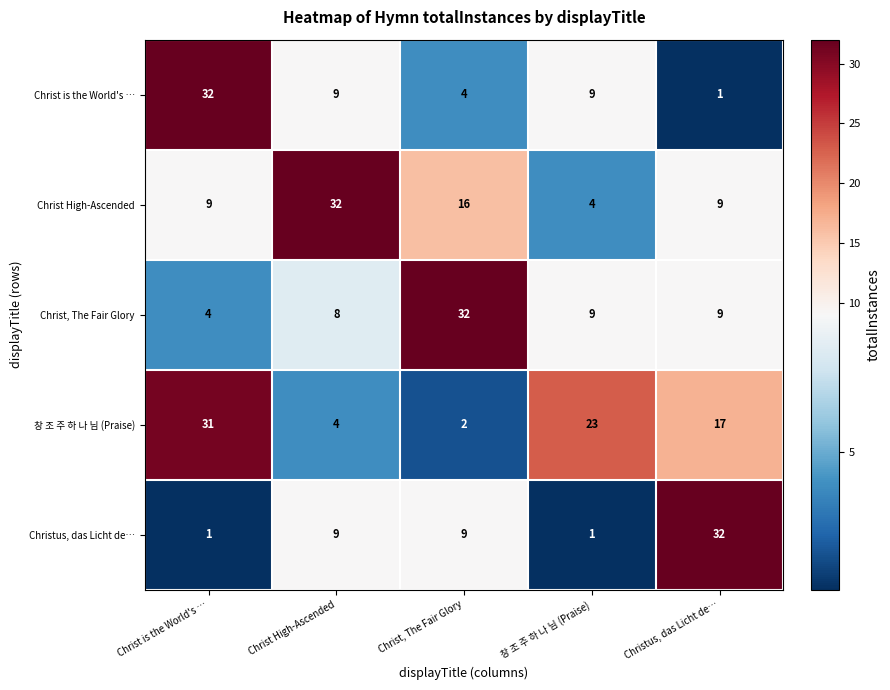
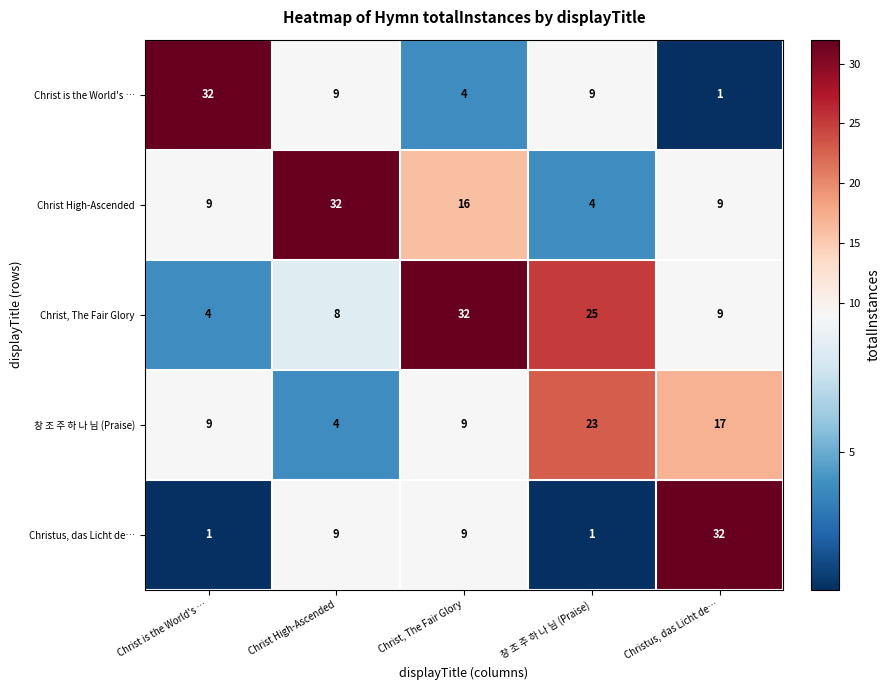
  {
    "Christ is the World's …": {
      "Christ is the World's …": 32,
      "Christ High-Ascended": 9,
      "Christ, The Fair Glory": 4,
      "창 조 주 하 나 님 (Praise)": 9,
      "Christus, das Licht de…": 1
    },
    "Christ High-Ascended": {
      "Christ is the World's …": 9,
      "Christ High-Ascended": 32,
      "Christ, The Fair Glory": 16,
      "창 조 주 하 나 님 (Praise)": 4,
      "Christus, das Licht de…": 9
    },
    "Christ, The Fair Glory": {
      "Christ is the World's …": 4,
      "Christ High-Ascended": 8,
      "Christ, The Fair Glory": 32,
-     "창 조 주 하 나 님 (Praise)": 9,
+     "창 조 주 하 나 님 (Praise)": 25,
      "Christus, das Licht de…": 9
    },
    "창 조 주 하 나 님 (Praise)": {
-     "Christ is the World's …": 31,
+     "Christ is the World's …": 9,
      "Christ High-Ascended": 4,
-     "Christ, The Fair Glory": 2,
+     "Christ, The Fair Glory": 9,
      "창 조 주 하 나 님 (Praise)": 23,
      "Christus, das Licht de…": 17
    },
    "Christus, das Licht de…": {
      "Christ is the World's …": 1,
      "Christ High-Ascended": 9,
      "Christ, The Fair Glory": 9,
      "창 조 주 하 나 님 (Praise)": 1,
      "Christus, das Licht de…": 32
    }
  }
